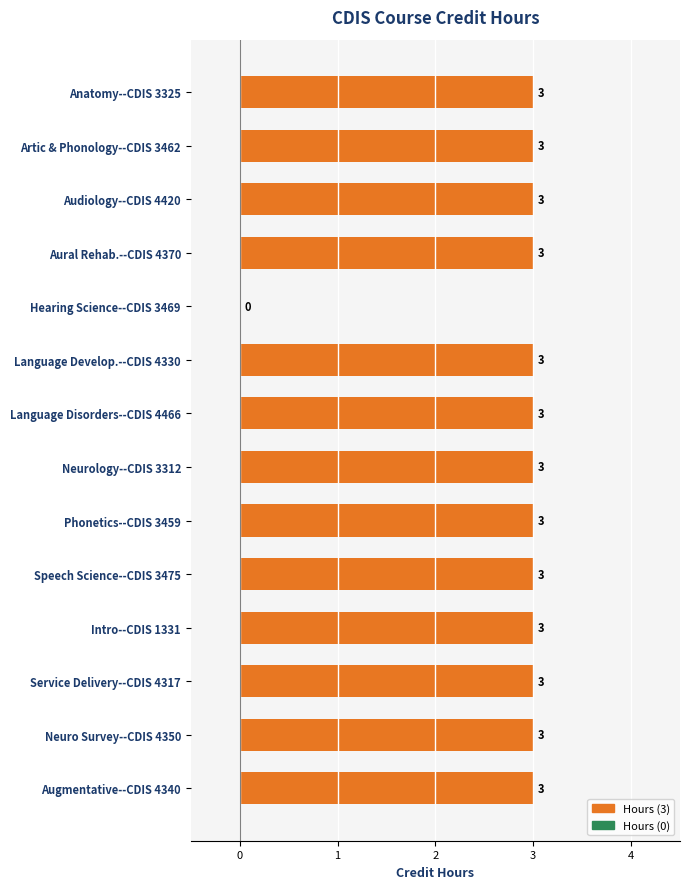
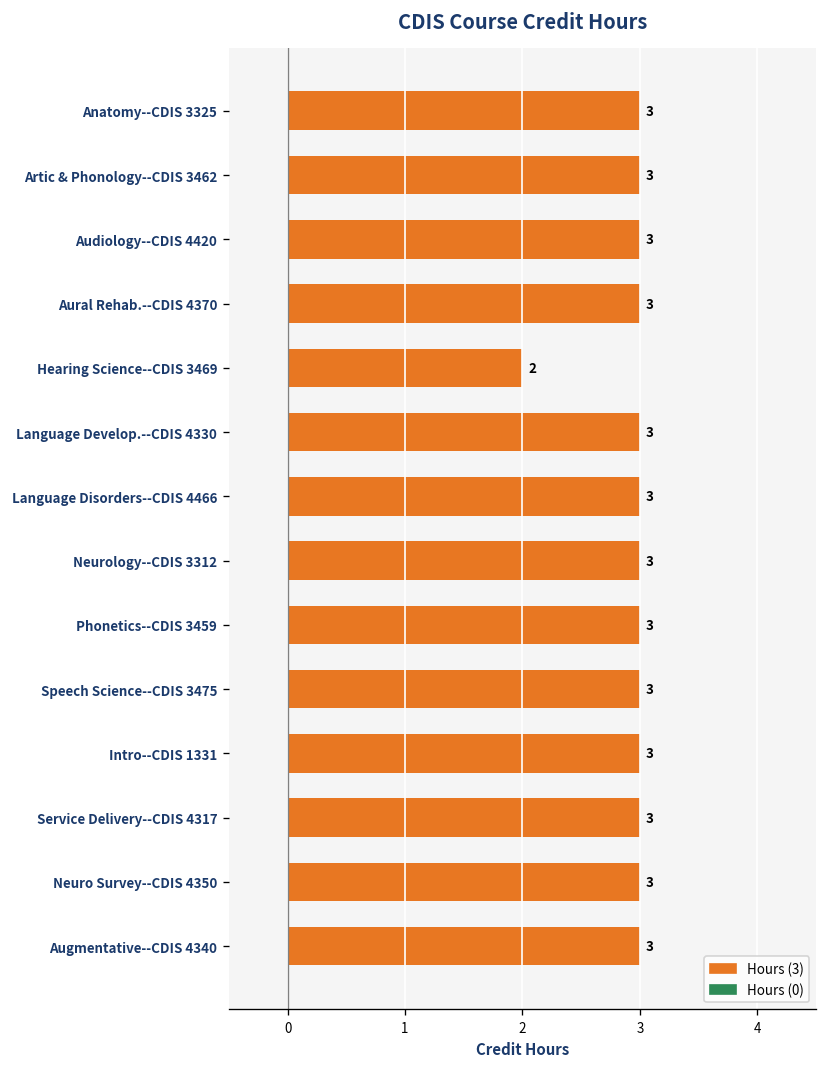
  {
    "Anatomy--CDIS 3325": 3,
    "Artic & Phonology--CDIS 3462": 3,
    "Audiology--CDIS 4420": 3,
    "Aural Rehab.--CDIS 4370": 3,
-   "Hearing Science--CDIS 3469": 0,
+   "Hearing Science--CDIS 3469": 2,
    "Language Develop.--CDIS 4330": 3,
    "Language Disorders--CDIS 4466": 3,
    "Neurology--CDIS 3312": 3,
    "Phonetics--CDIS 3459": 3,
    "Speech Science--CDIS 3475": 3,
    "Intro--CDIS 1331": 3,
    "Service Delivery--CDIS 4317": 3,
    "Neuro Survey--CDIS 4350": 3,
    "Augmentative--CDIS 4340": 3
  }
